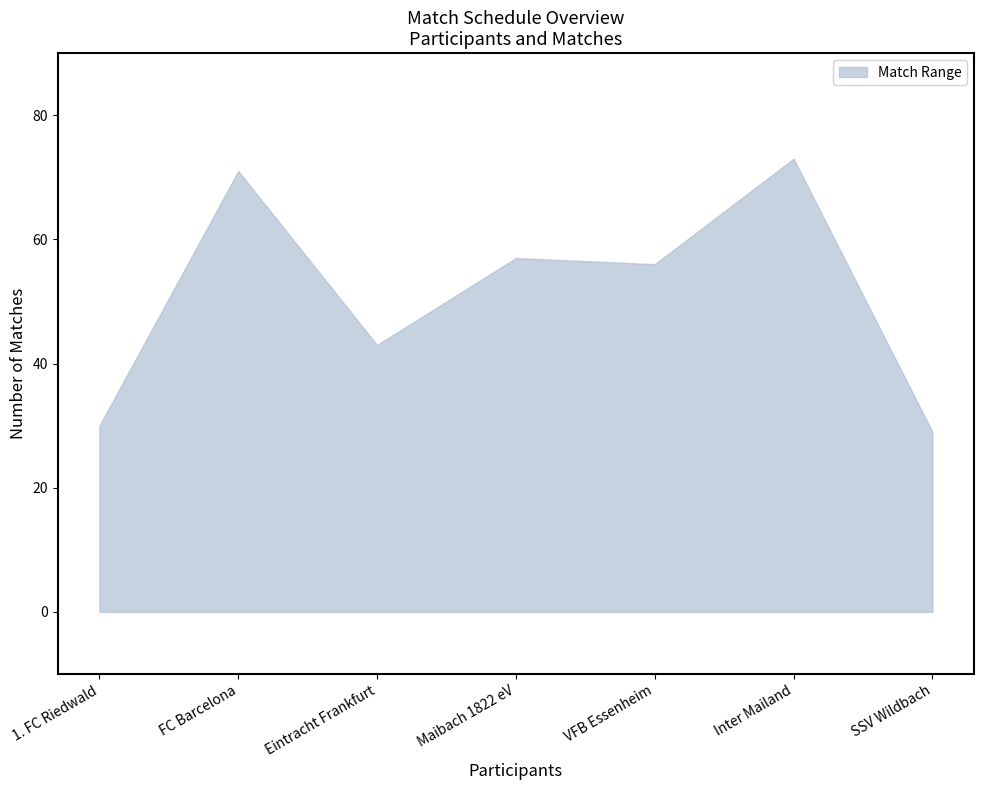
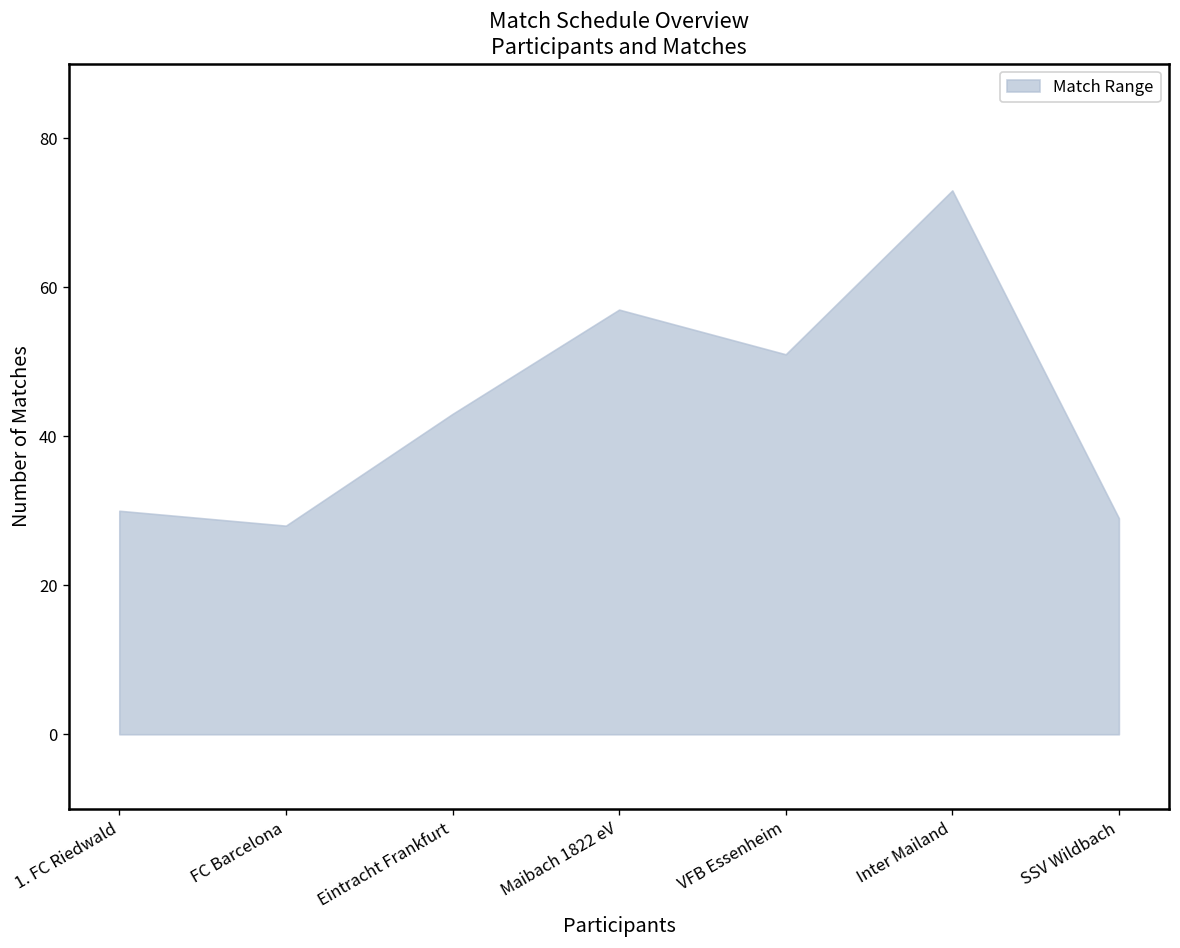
  {
    "1. FC Riedwald": 30,
-   "FC Barcelona": 71,
+   "FC Barcelona": 28,
    "Eintracht Frankfurt": 43,
    "Maibach 1822 eV": 57,
-   "VFB Essenheim": 56,
+   "VFB Essenheim": 51,
    "Inter Mailand": 73,
    "SSV Wildbach": 29
  }
